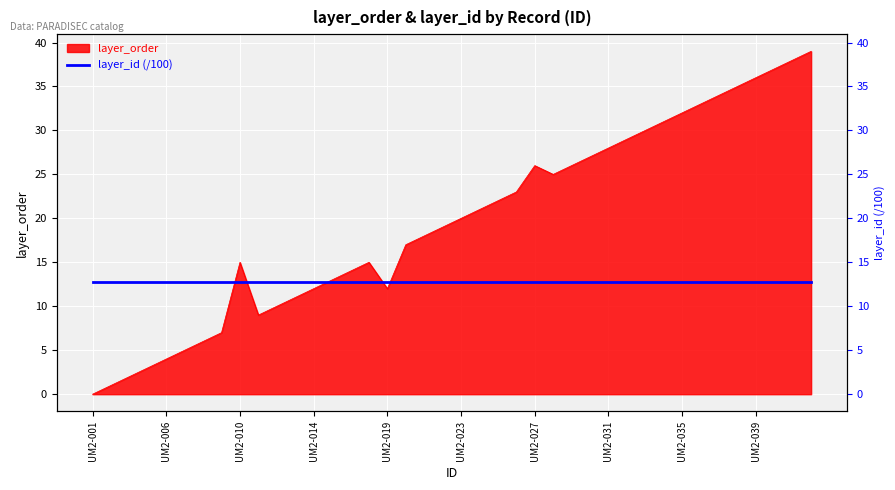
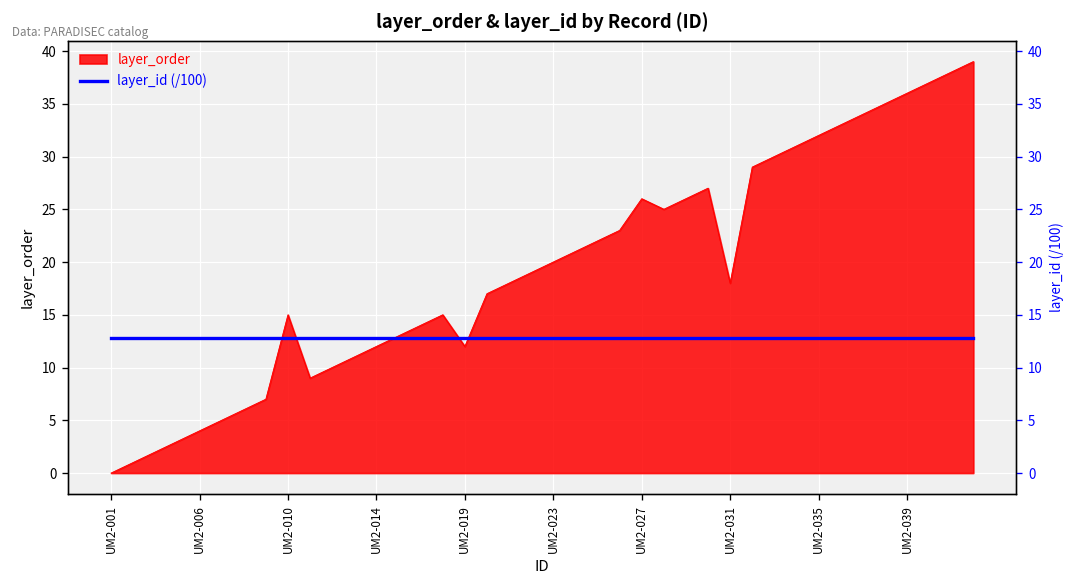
  {
    "layer_order": {
      "UM2-001": 0,
      "UM2-006": 4,
      "UM2-010": 15,
      "UM2-014": 12,
      "UM2-019": 12,
      "UM2-023": 20,
      "UM2-027": 26,
-     "UM2-031": 28,
+     "UM2-031": 18,
      "UM2-035": 32,
      "UM2-039": 36
    },
    "layer_id (/100)": {
      "UM2-001": 13,
      "UM2-006": 13,
      "UM2-010": 13,
      "UM2-014": 13,
      "UM2-019": 13,
      "UM2-023": 13,
      "UM2-027": 13,
      "UM2-031": 13,
      "UM2-035": 13,
      "UM2-039": 13
    }
  }
